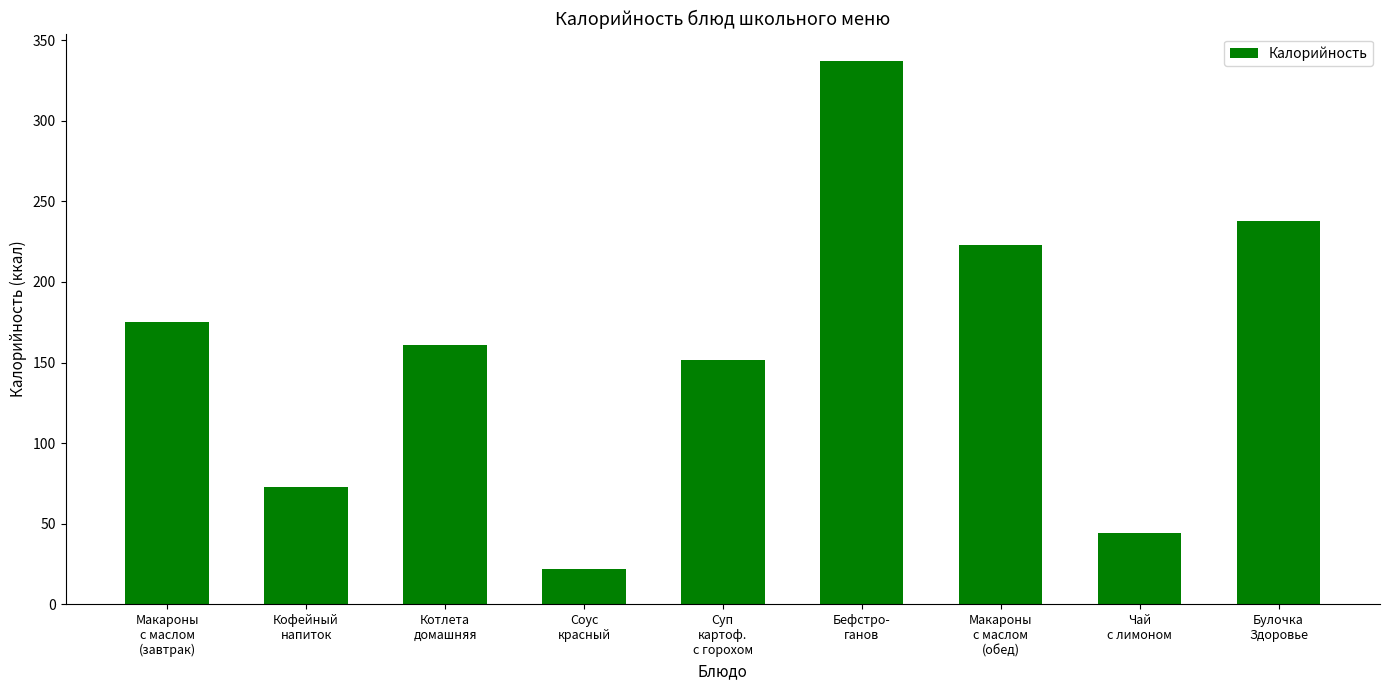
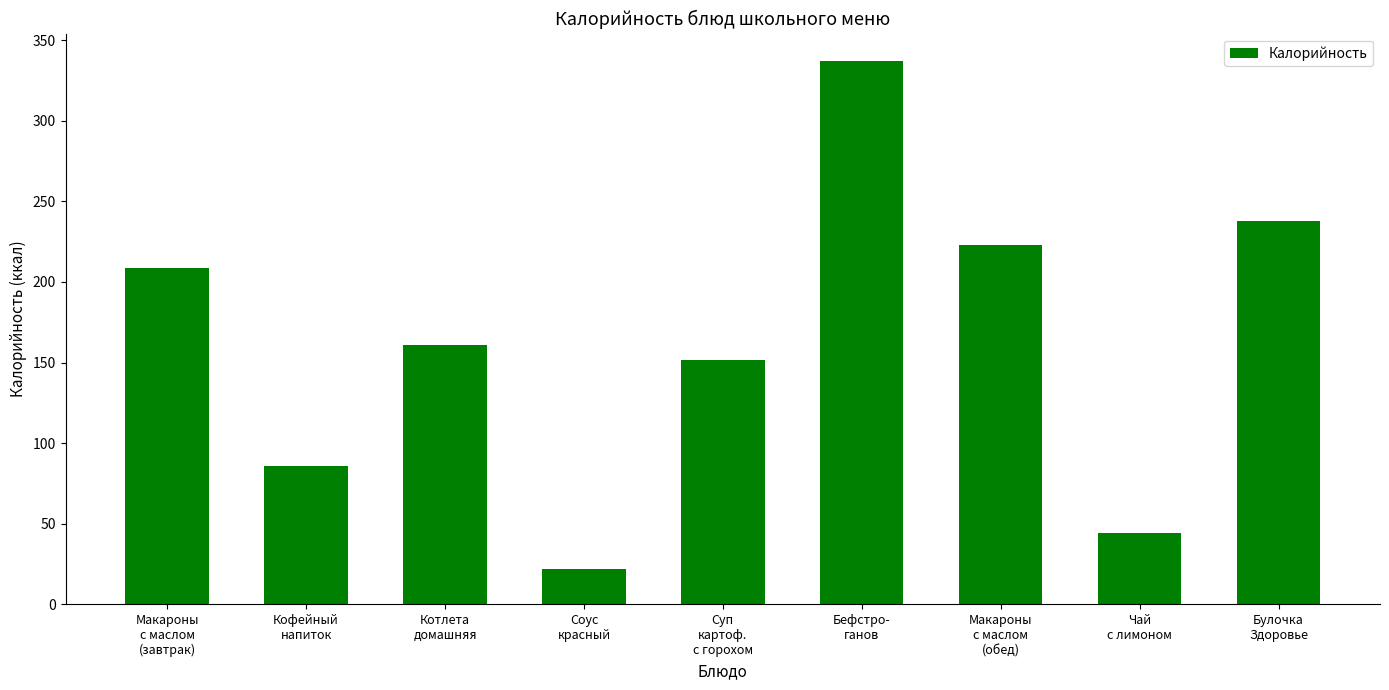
  {
-   "Макароны с маслом (завтрак)": 175,
-   "Кофейный напиток": 73,
+   "Макароны с маслом (завтрак)": 209,
+   "Кофейный напиток": 86,
    "Котлета домашняя": 161,
    "Соус красный": 22,
    "Суп картоф. с горохом": 151,
    "Бефстро- ганов": 337,
    "Макароны с маслом (обед)": 223,
    "Чай с лимоном": 44,
    "Булочка Здоровье": 238
  }
